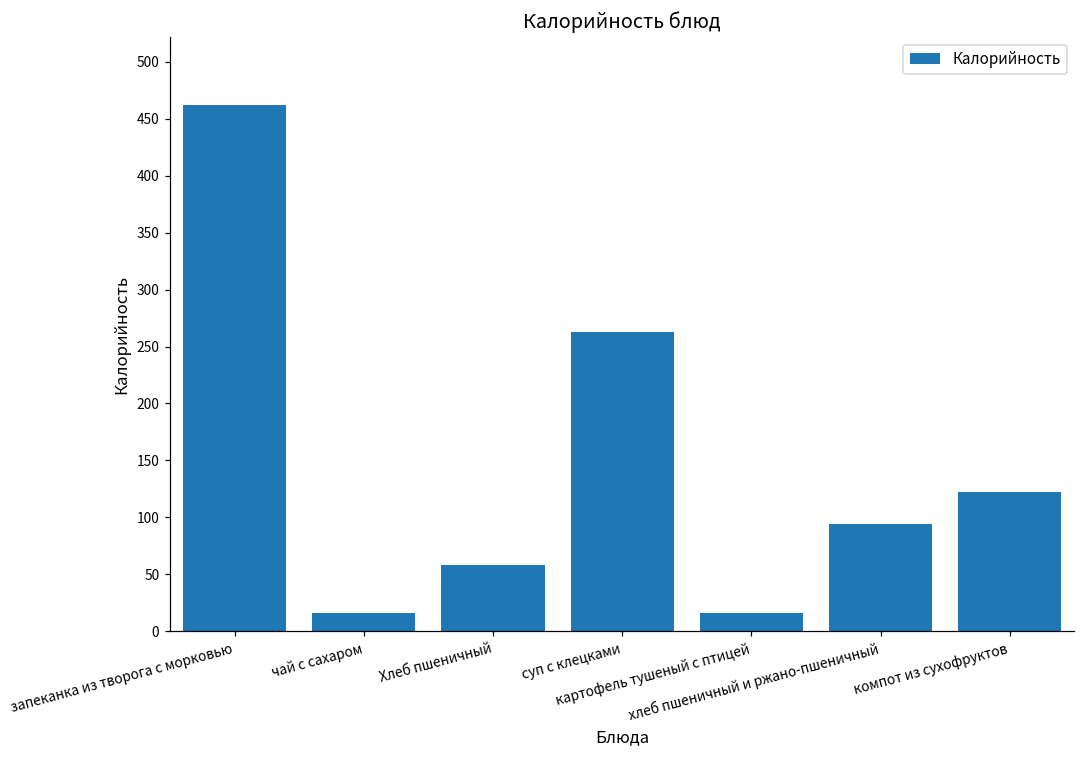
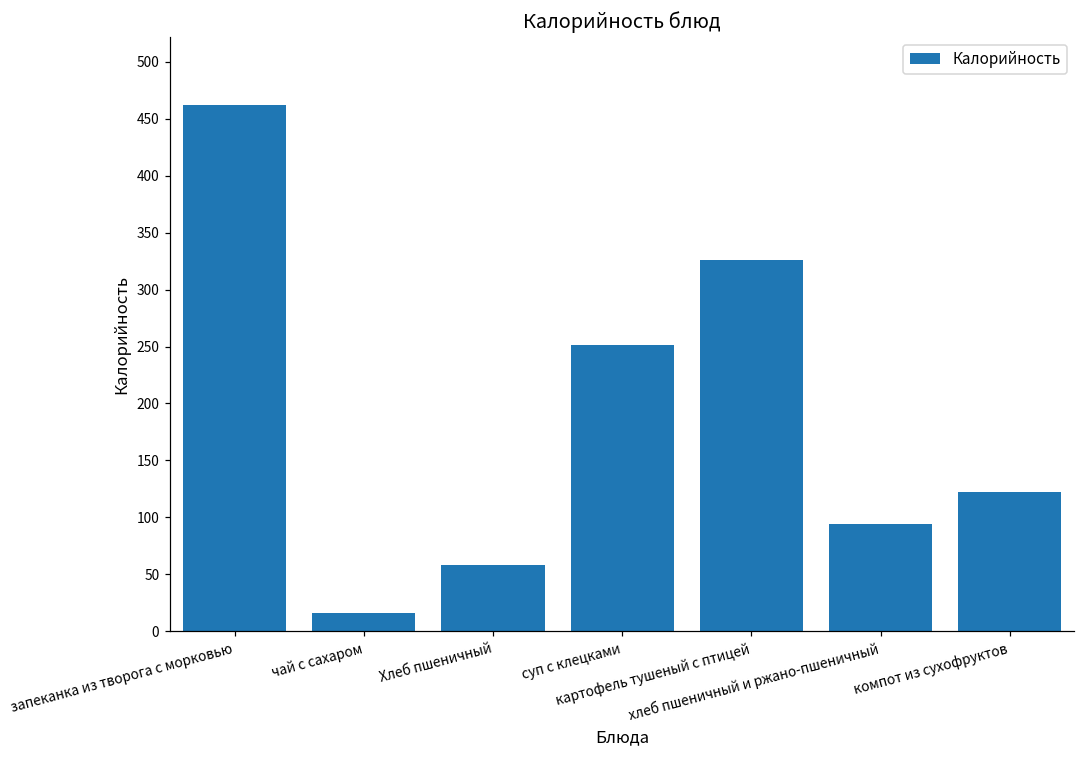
  {
    "запеканка из творога с морковью": 462,
    "чай с сахаром": 16,
    "Хлеб пшеничный": 58,
-   "суп с клецками": 263,
-   "картофель тушеный с птицей": 16,
+   "суп с клецками": 251,
+   "картофель тушеный с птицей": 326,
    "хлеб пшеничный и ржано-пшеничный": 94,
    "компот из сухофруктов": 122
  }
